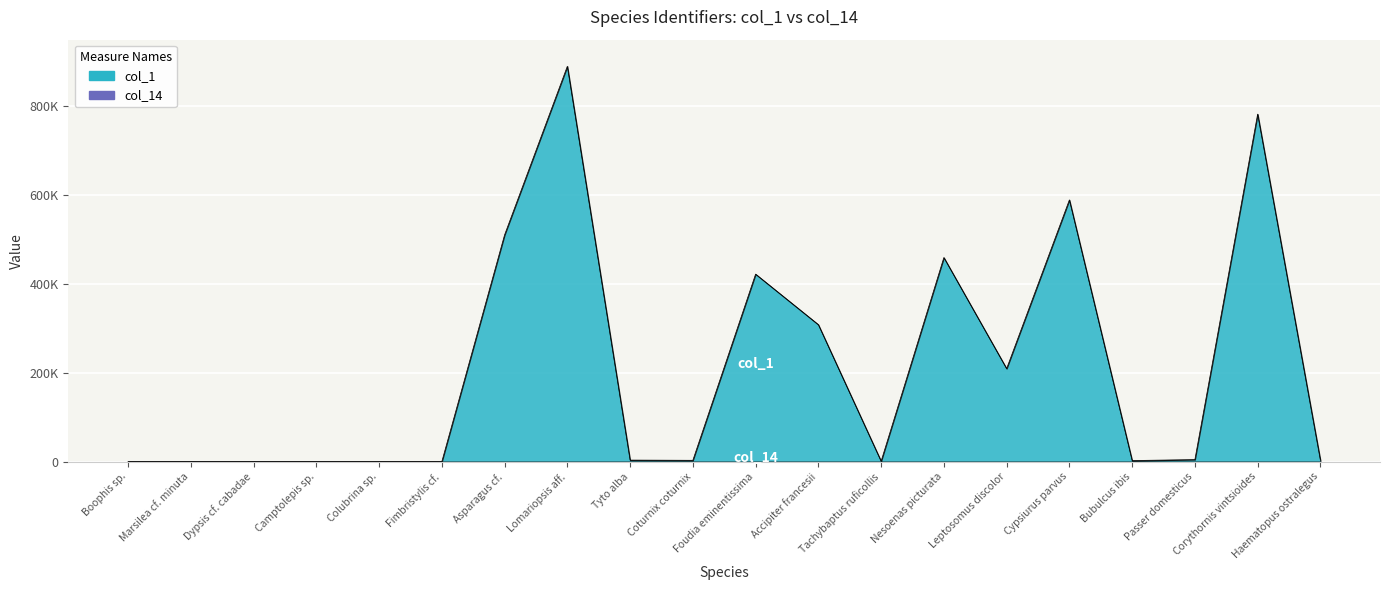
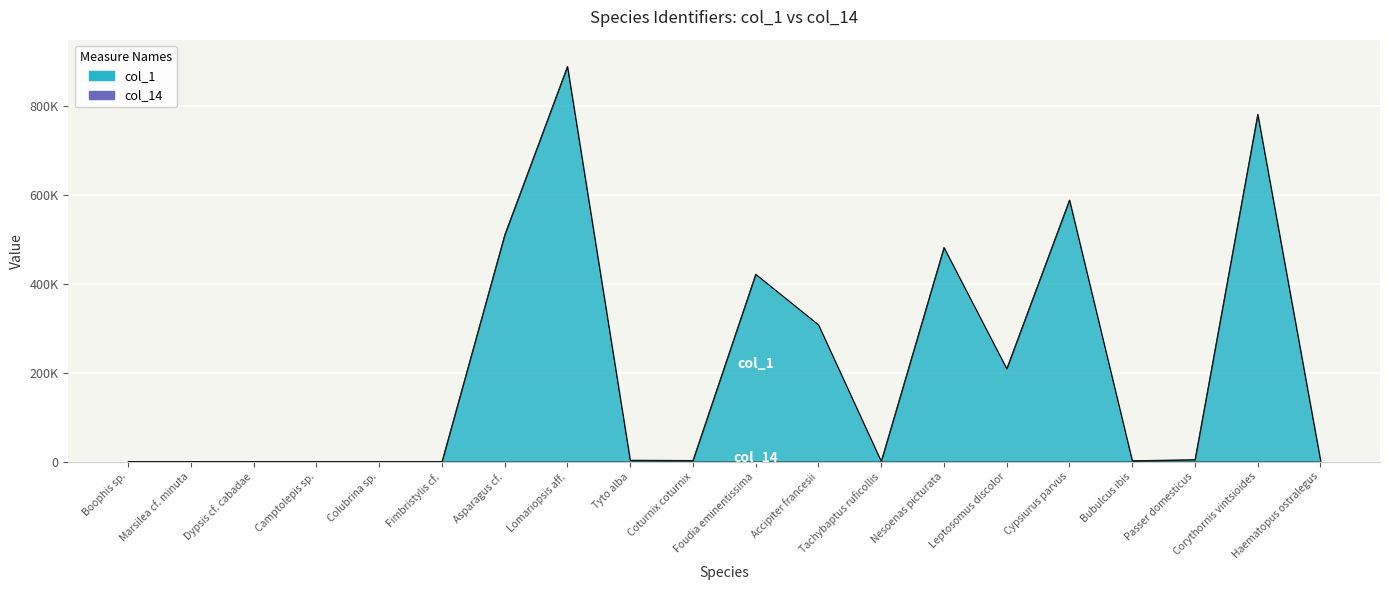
  {
    "col_14": {
      "Asparagus cf.": 0,
      "Lomariopsis aff.": 0,
      "Accipiter francesii": 0,
      "Nesoenas picturata": 0,
      "Leptosomus discolor": 0,
      "Cypsiurus parvus": 0,
      "Corythornis vintsioides": 0
    },
    "col_1": {
      "Asparagus cf.": 510000,
      "Lomariopsis aff.": 890000,
      "Foudia eminentissima": 420000,
      "Accipiter francesii": 310000,
-     "Nesoenas picturata": 460000,
+     "Nesoenas picturata": 480000,
      "Leptosomus discolor": 210000,
      "Cypsiurus parvus": 590000,
      "Corythornis vintsioides": 780000
    }
  }
